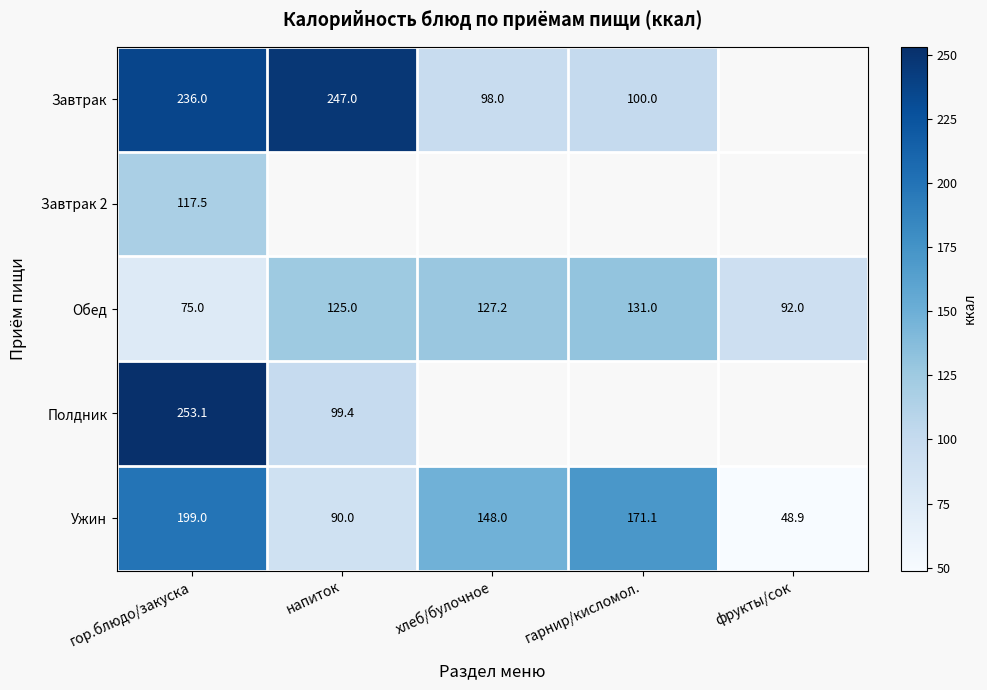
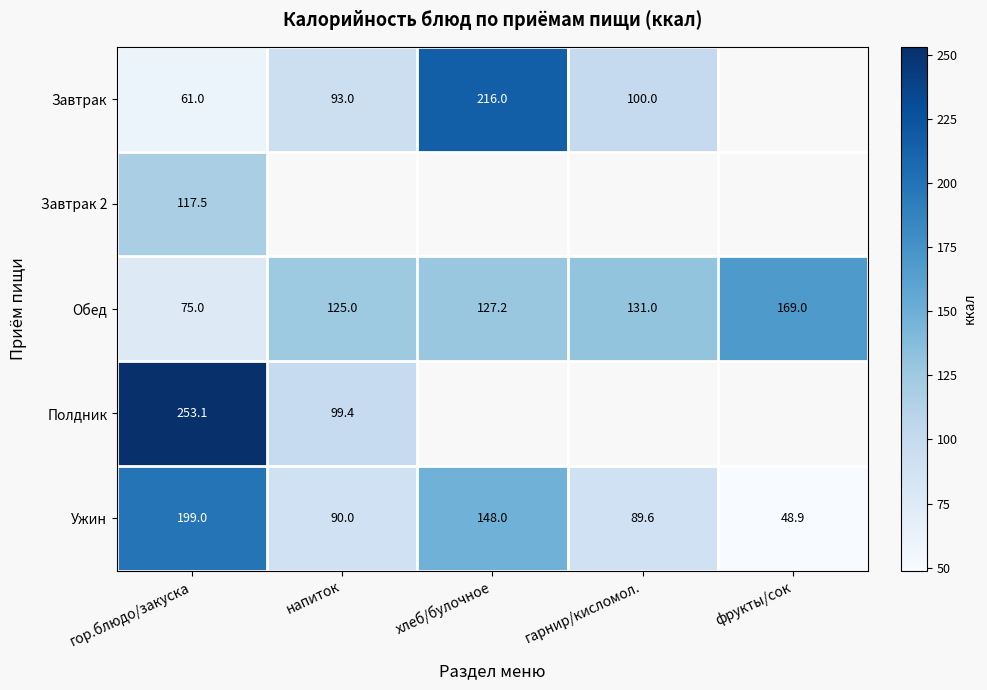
  {
    "Завтрак": {
-     "гор.блюдо/закуска": 236.0,
-     "напиток": 247.0,
-     "хлеб/булочное": 98.0,
+     "гор.блюдо/закуска": 61.0,
+     "напиток": 93.0,
+     "хлеб/булочное": 216.0,
      "гарнир/кисломол.": 100.0
    },
    "Завтрак 2": {
      "гор.блюдо/закуска": 117.5
    },
    "Обед": {
      "гор.блюдо/закуска": 75.0,
      "напиток": 125.0,
      "хлеб/булочное": 127.2,
      "гарнир/кисломол.": 131.0,
-     "фрукты/сок": 92.0
+     "фрукты/сок": 169.0
    },
    "Полдник": {
      "гор.блюдо/закуска": 253.1,
      "напиток": 99.4
    },
    "Ужин": {
      "гор.блюдо/закуска": 199.0,
      "напиток": 90.0,
      "хлеб/булочное": 148.0,
-     "гарнир/кисломол.": 171.1,
+     "гарнир/кисломол.": 89.6,
      "фрукты/сок": 48.9
    }
  }
